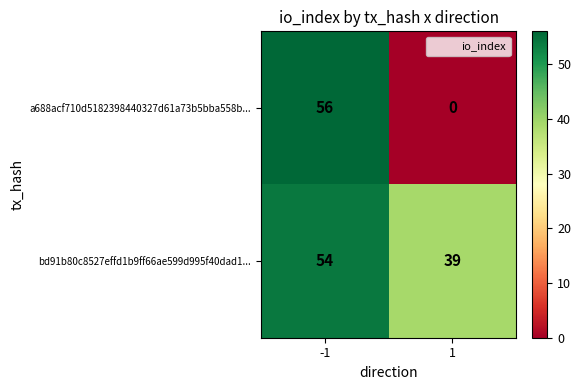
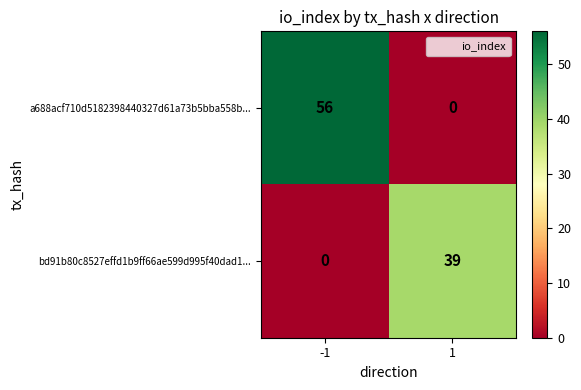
  {
    "a688acf710d5182398440327d61a73b5bba558b...": {
      "-1": 56,
      "1": 0
    },
    "bd91b80c8527effd1b9ff66ae599d995f40dad1...": {
-     "-1": 54,
+     "-1": 0,
      "1": 39
    }
  }
